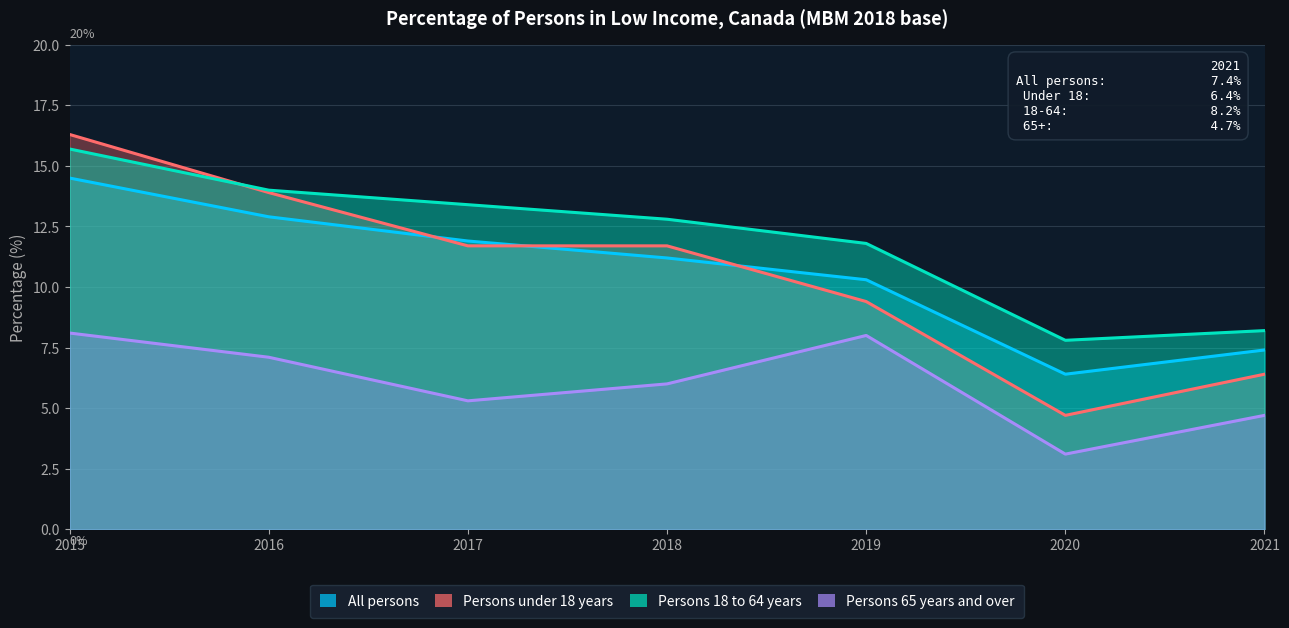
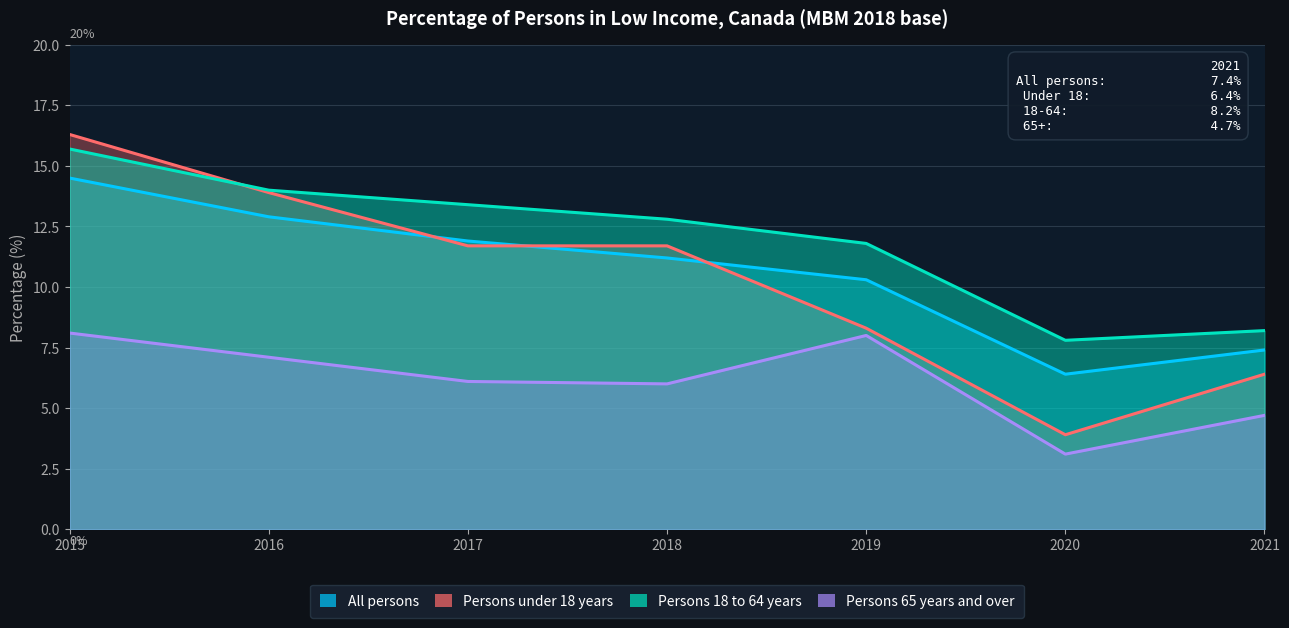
  {
    "Persons under 18 years": {
      "2015": 16.3,
      "2017": 11.7,
      "2018": 11.7,
-     "2019": 9.4,
-     "2020": 4.7,
+     "2019": 8.3,
+     "2020": 3.9,
      "2021": 6.4
    },
    "Persons 65 years and over": {
      "2015": 8.1,
      "2016": 7.1,
-     "2017": 5.3,
+     "2017": 6.1,
      "2018": 6.0,
      "2019": 8.0,
      "2020": 3.1,
      "2021": 4.7
    }
  }
